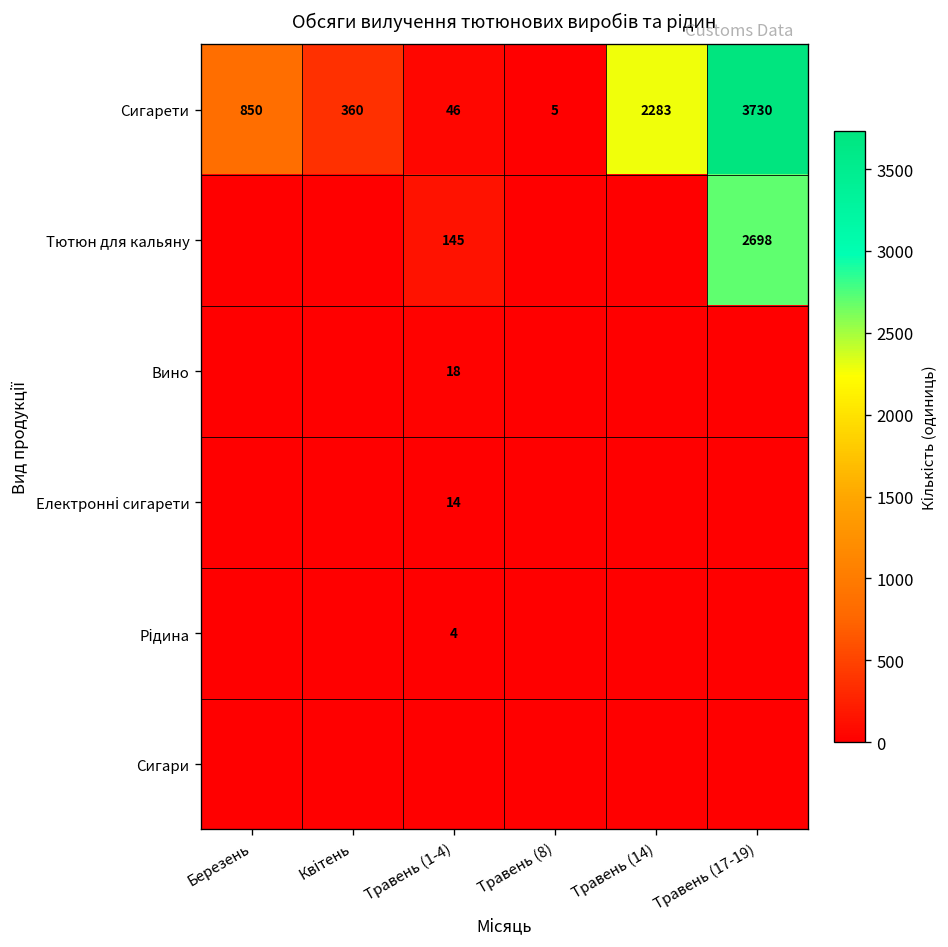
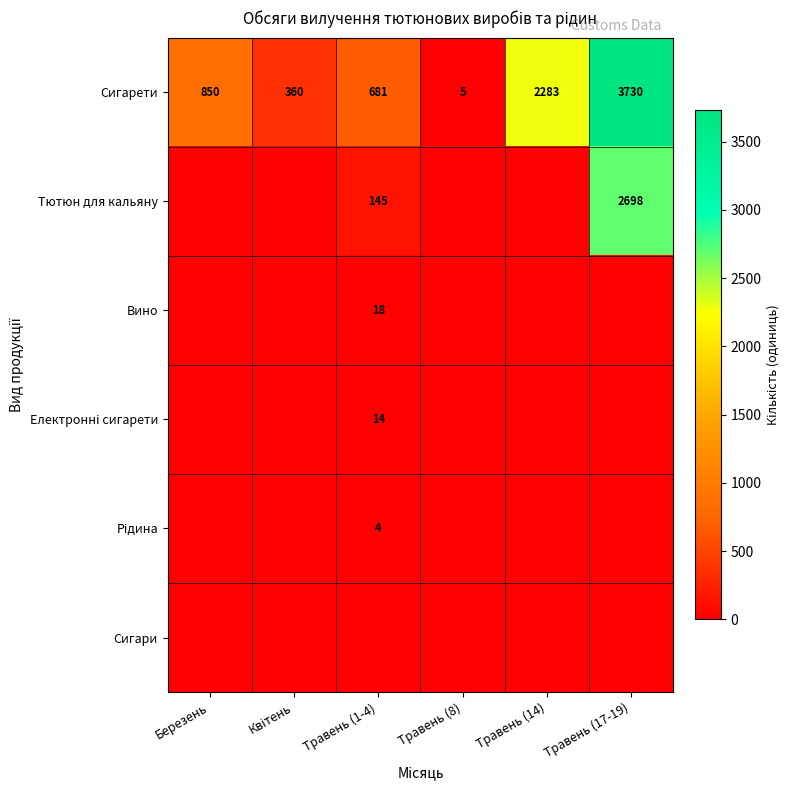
  {
    "Сигарети": {
      "Березень": 850,
      "Квітень": 360,
-     "Травень (1-4)": 46,
+     "Травень (1-4)": 681,
      "Травень (8)": 5,
      "Травень (14)": 2283,
      "Травень (17-19)": 3730
    },
    "Тютюн для кальяну": {
      "Травень (1-4)": 145,
      "Травень (17-19)": 2698
    },
    "Вино": {
      "Травень (1-4)": 18
    },
    "Електронні сигарети": {
      "Травень (1-4)": 14
    },
    "Рідина": {
      "Травень (1-4)": 4
    }
  }
